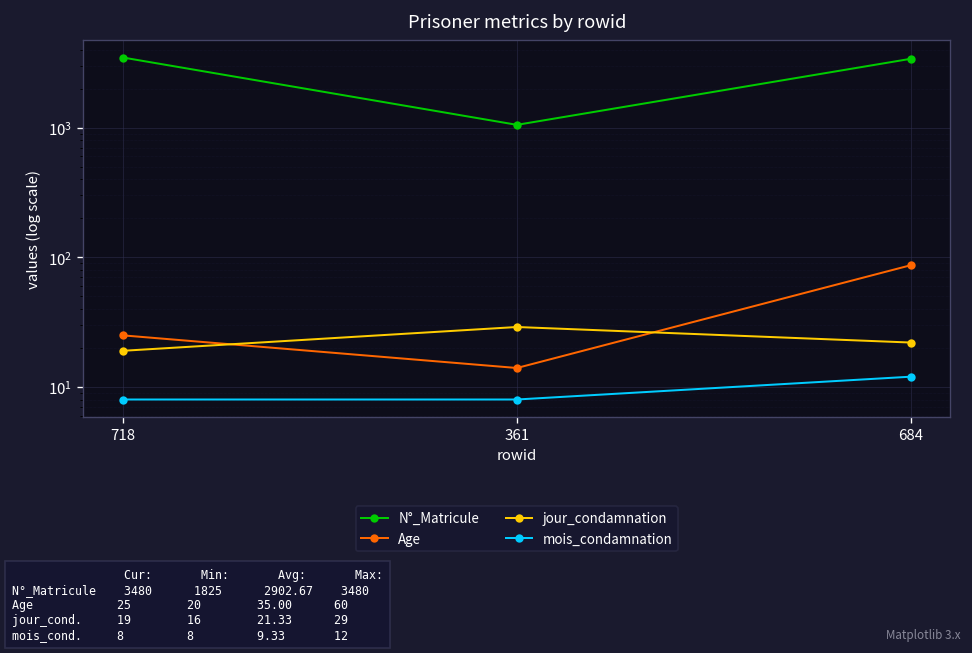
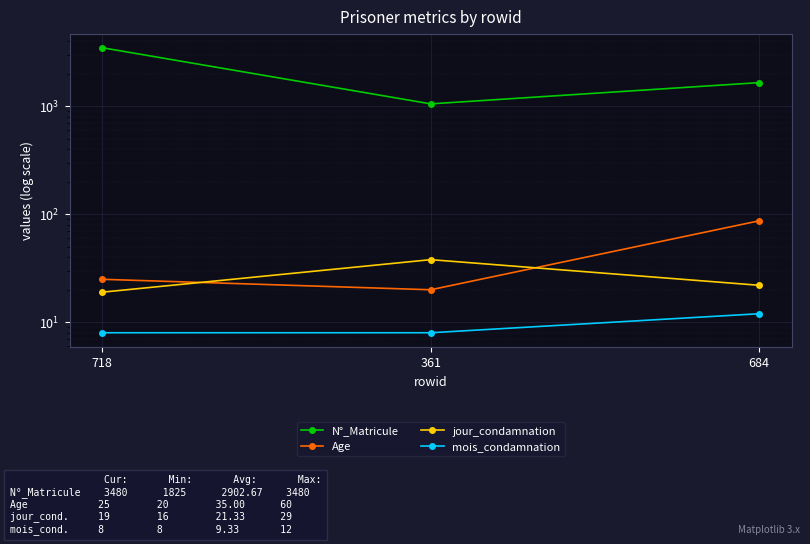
  {
    "N°_Matricule": {
      "718": 3500,
      "361": 1100,
-     "684": 3400
+     "684": 1700
    },
    "Age": {
      "718": 25,
-     "361": 14,
+     "361": 20,
      "684": 90
    },
    "jour_condamnation": {
      "718": 19,
-     "361": 29,
+     "361": 38,
      "684": 22
    },
    "mois_condamnation": {
      "718": 8,
      "361": 8,
      "684": 12
    }
  }
